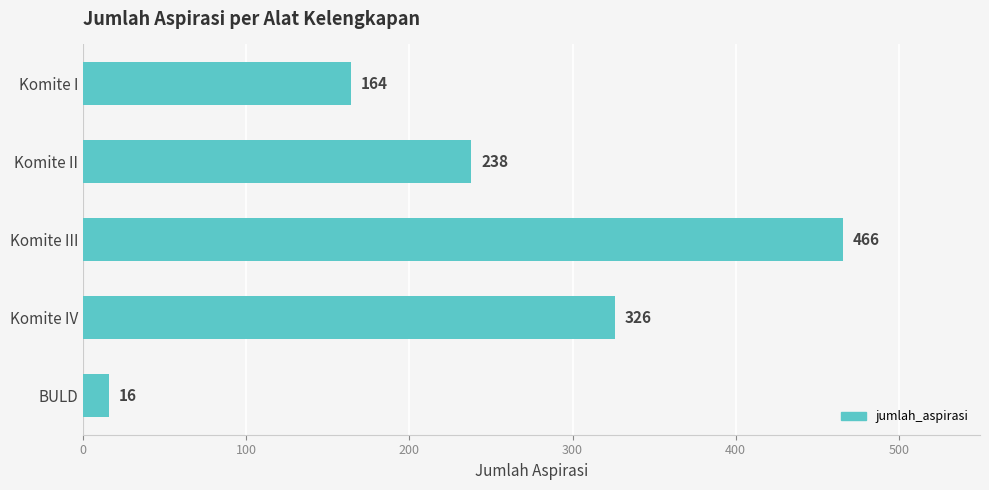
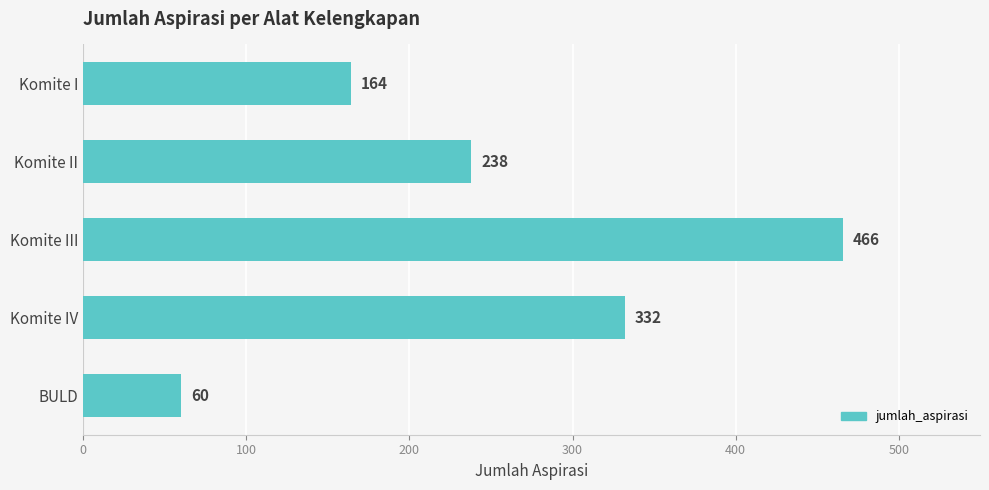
  {
    "Komite I": 164,
    "Komite II": 238,
    "Komite III": 466,
-   "Komite IV": 326,
-   "BULD": 16
+   "Komite IV": 332,
+   "BULD": 60
  }
